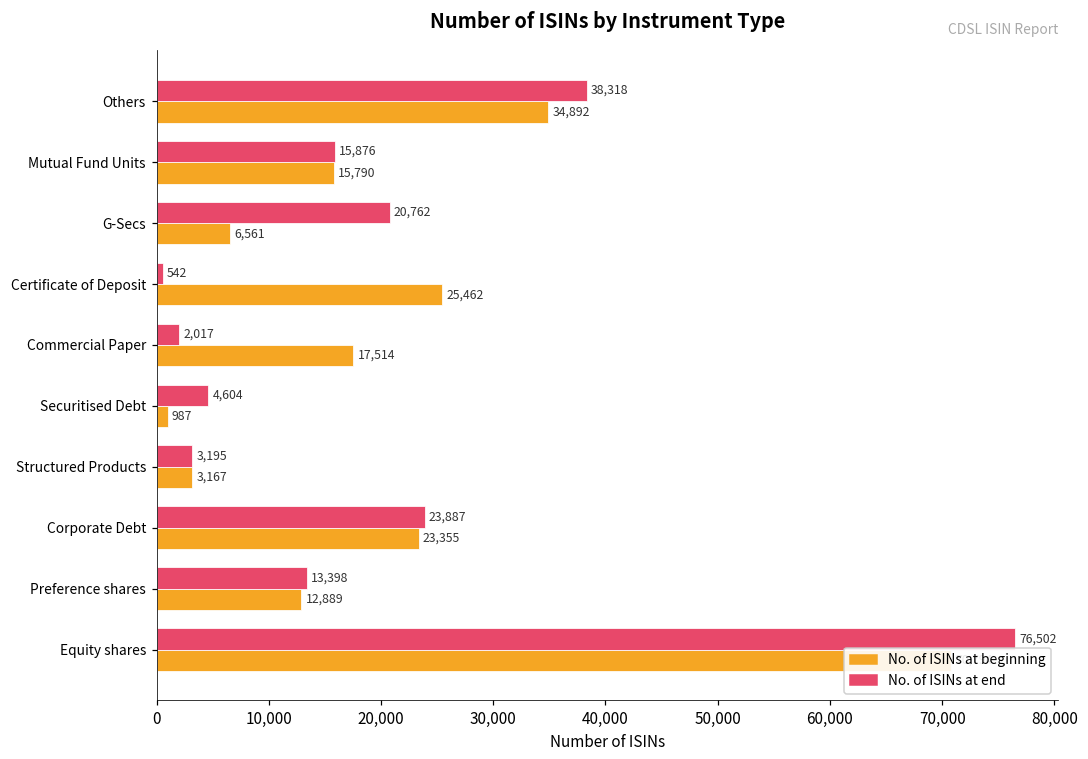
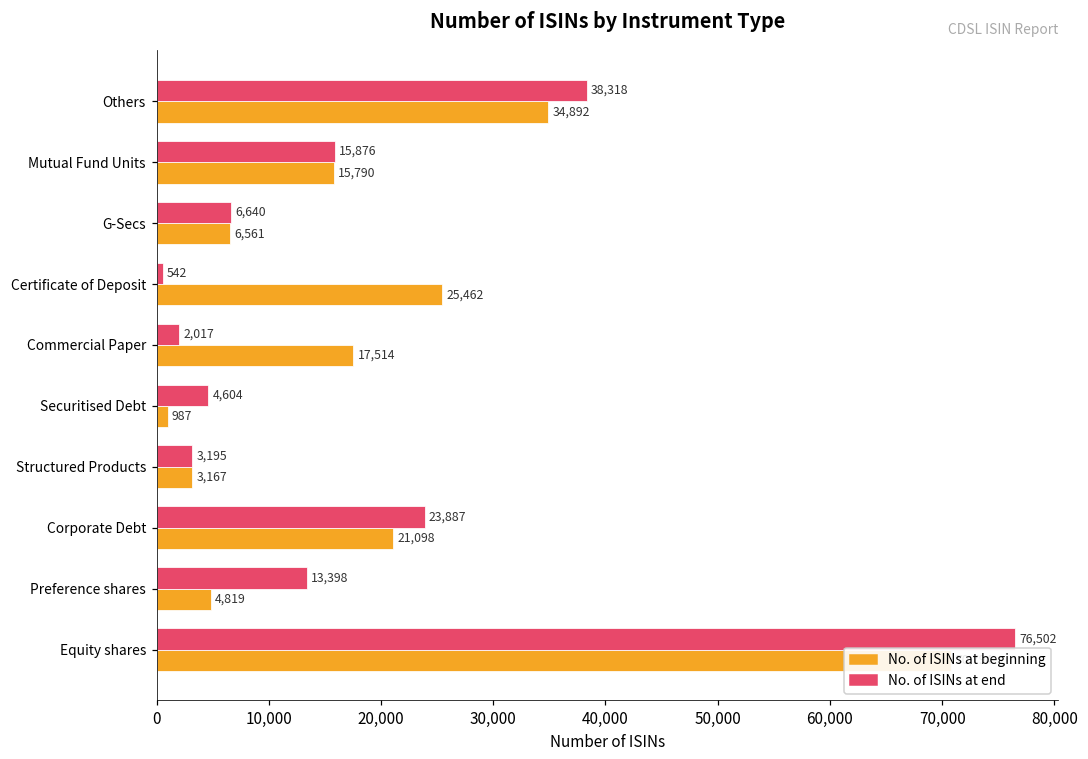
  {
    "No. of ISINs at beginning": {
      "Others": "34,892",
      "Mutual Fund Units": "15,790",
      "G-Secs": "6,561",
      "Certificate of Deposit": "25,462",
      "Commercial Paper": "17,514",
      "Securitised Debt": "987",
      "Structured Products": "3,167",
-     "Corporate Debt": "23,355",
-     "Preference shares": "12,889"
+     "Corporate Debt": "21,098",
+     "Preference shares": "4,819"
    },
    "No. of ISINs at end": {
      "Others": "38,318",
      "Mutual Fund Units": "15,876",
-     "G-Secs": "20,762",
+     "G-Secs": "6,640",
      "Certificate of Deposit": "542",
      "Commercial Paper": "2,017",
      "Securitised Debt": "4,604",
      "Structured Products": "3,195",
      "Corporate Debt": "23,887",
      "Preference shares": "13,398",
      "Equity shares": "76,502"
    }
  }
